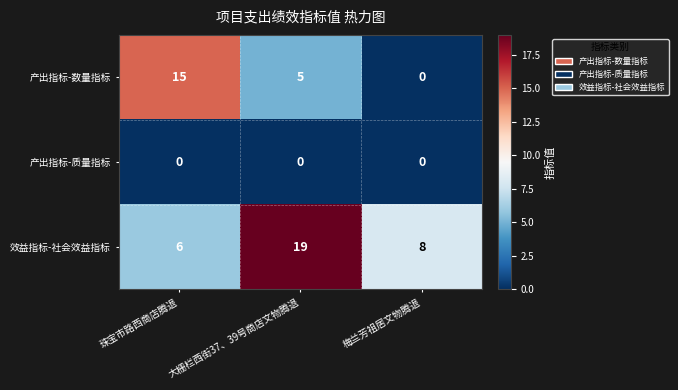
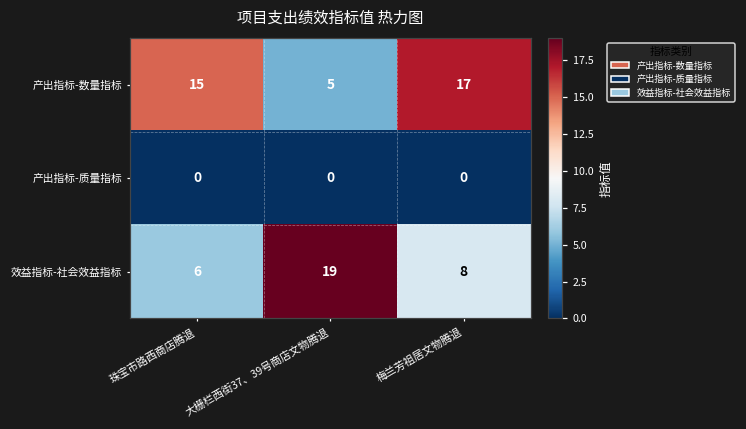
  {
    "产出指标-数量指标": {
      "珠宝市路西商店腾退": 15,
      "大栅栏西街37、39号商店文物腾退": 5,
-     "梅兰芳祖居文物腾退": 0
+     "梅兰芳祖居文物腾退": 17
    },
    "产出指标-质量指标": {
      "珠宝市路西商店腾退": 0,
      "大栅栏西街37、39号商店文物腾退": 0,
      "梅兰芳祖居文物腾退": 0
    },
    "效益指标-社会效益指标": {
      "珠宝市路西商店腾退": 6,
      "大栅栏西街37、39号商店文物腾退": 19,
      "梅兰芳祖居文物腾退": 8
    }
  }
